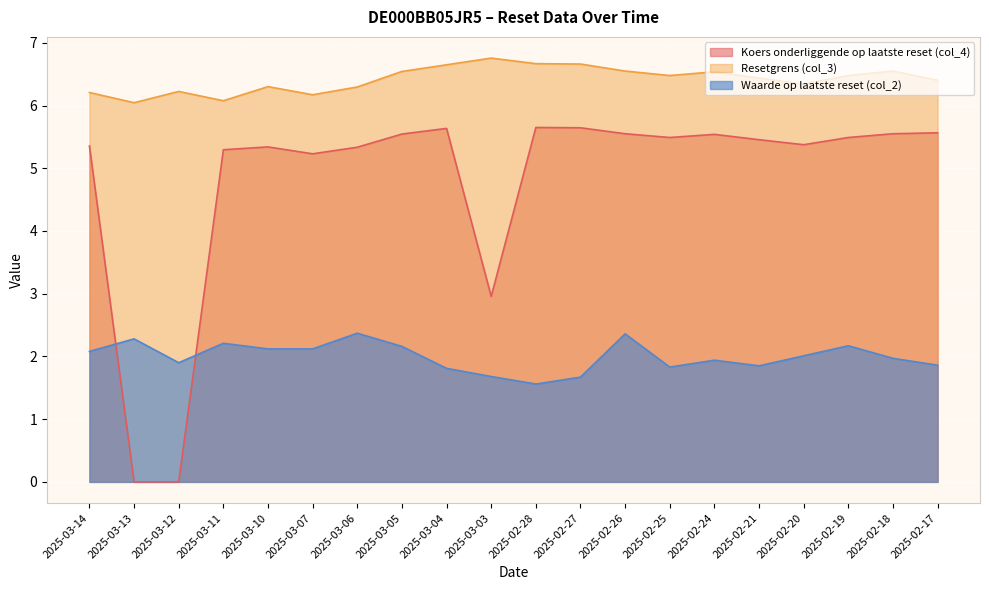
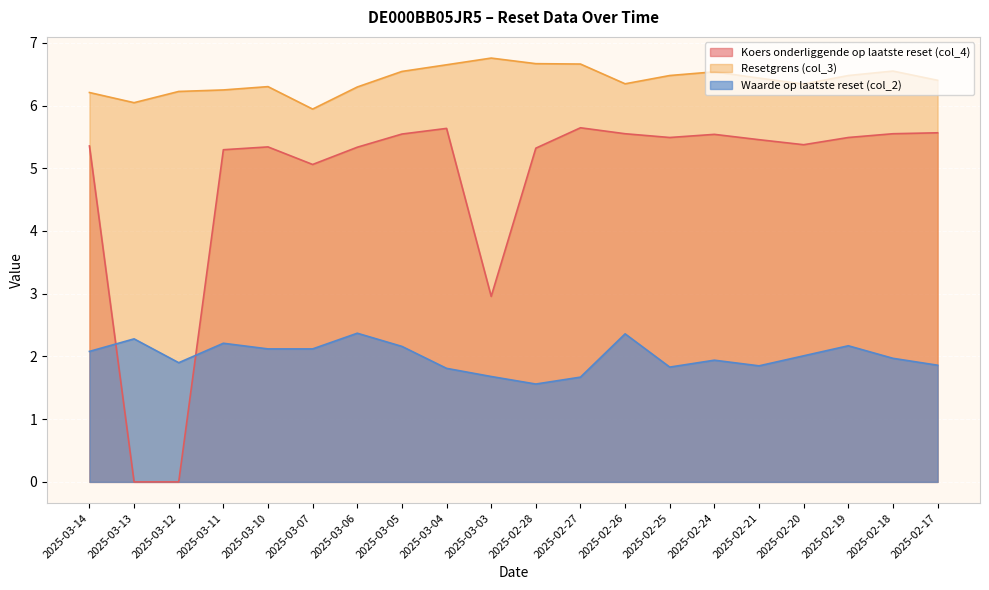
  {
    "Koers onderliggende op laatste reset (col_4)": {
      "2025-03-14": 5.4,
      "2025-03-13": 0.0,
      "2025-03-12": 0.0,
      "2025-03-11": 5.3,
      "2025-03-10": 5.3,
-     "2025-03-07": 5.2,
+     "2025-03-07": 5.1,
      "2025-03-06": 5.3,
      "2025-03-05": 5.5,
      "2025-03-04": 5.6,
      "2025-03-03": 3.0,
-     "2025-02-28": 5.7,
+     "2025-02-28": 5.3,
      "2025-02-27": 5.6,
      "2025-02-26": 5.6,
      "2025-02-25": 5.5,
      "2025-02-24": 5.5,
      "2025-02-21": 5.5,
      "2025-02-20": 5.4,
      "2025-02-19": 5.5,
      "2025-02-18": 5.6,
      "2025-02-17": 5.6
    },
    "Resetgrens (col_3)": {
      "2025-03-14": 6.2,
      "2025-03-13": 6.0,
      "2025-03-12": 6.2,
-     "2025-03-11": 6.1,
+     "2025-03-11": 6.2,
      "2025-03-10": 6.3,
-     "2025-03-07": 6.2,
+     "2025-03-07": 5.9,
      "2025-03-06": 6.3,
      "2025-03-05": 6.5,
      "2025-03-04": 6.6,
      "2025-03-03": 6.8,
      "2025-02-28": 6.7,
      "2025-02-27": 6.7,
-     "2025-02-26": 6.5,
+     "2025-02-26": 6.3,
      "2025-02-25": 6.5
    },
    "Waarde op laatste reset (col_2)": {
      "2025-03-14": 2.1,
      "2025-03-13": 2.3,
      "2025-03-12": 1.9,
      "2025-03-11": 2.2,
      "2025-03-10": 2.1,
      "2025-03-07": 2.1,
      "2025-03-06": 2.4,
      "2025-03-05": 2.2,
      "2025-03-04": 1.8,
      "2025-03-03": 1.7,
      "2025-02-28": 1.6,
      "2025-02-27": 1.7,
      "2025-02-26": 2.4,
      "2025-02-25": 1.8,
      "2025-02-24": 1.9,
      "2025-02-21": 1.9,
      "2025-02-20": 2.0,
      "2025-02-19": 2.2,
      "2025-02-18": 2.0,
      "2025-02-17": 1.9
    }
  }
